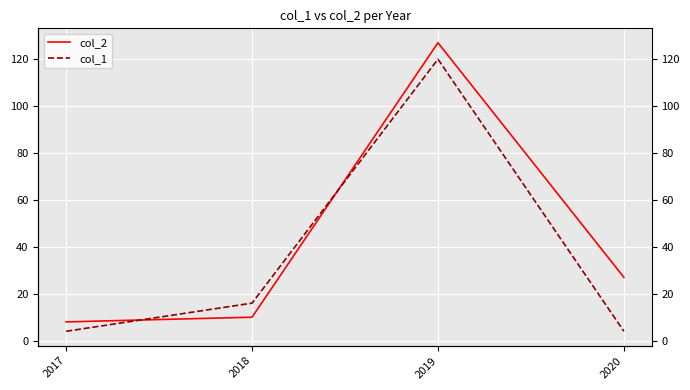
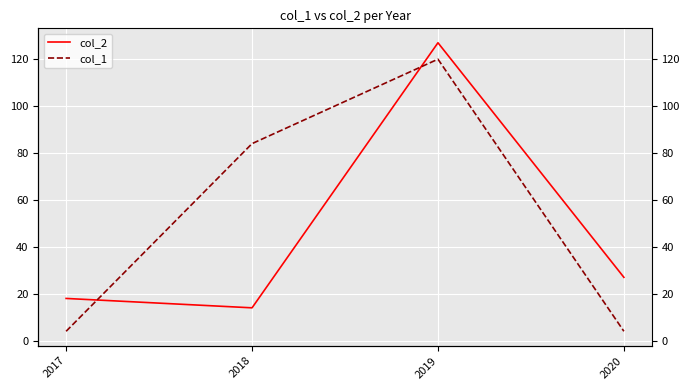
  {
    "col_2": {
-     "2017": 8,
-     "2018": 10,
+     "2017": 18,
+     "2018": 14,
      "2019": 127,
      "2020": 27
    },
    "col_1": {
      "2017": 4,
-     "2018": 16,
+     "2018": 84,
      "2019": 120,
      "2020": 4
    }
  }
